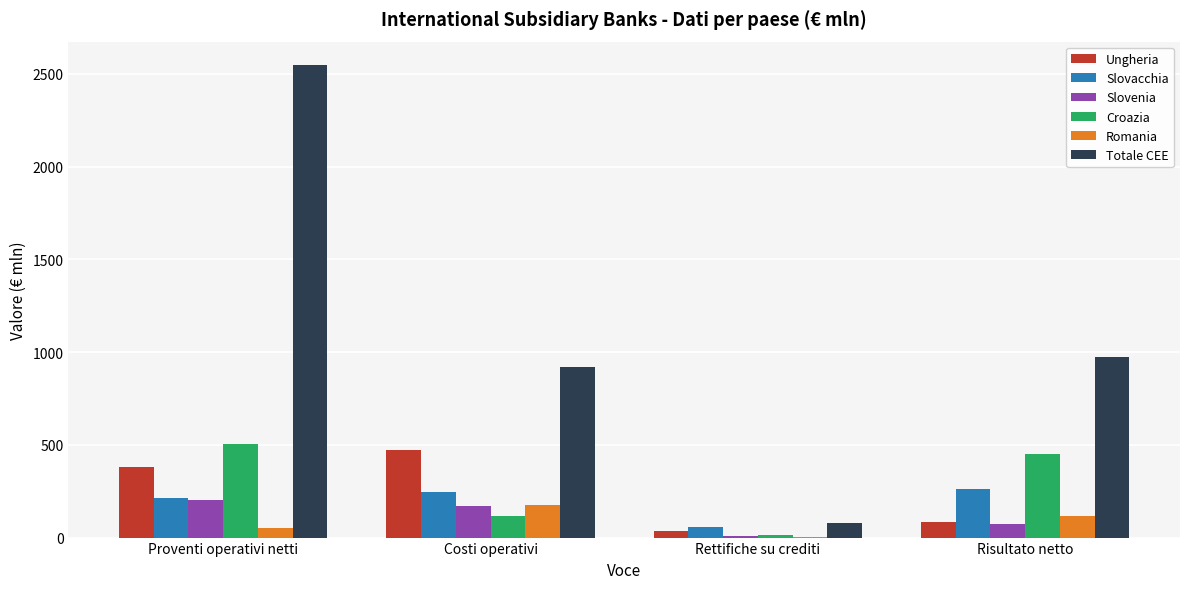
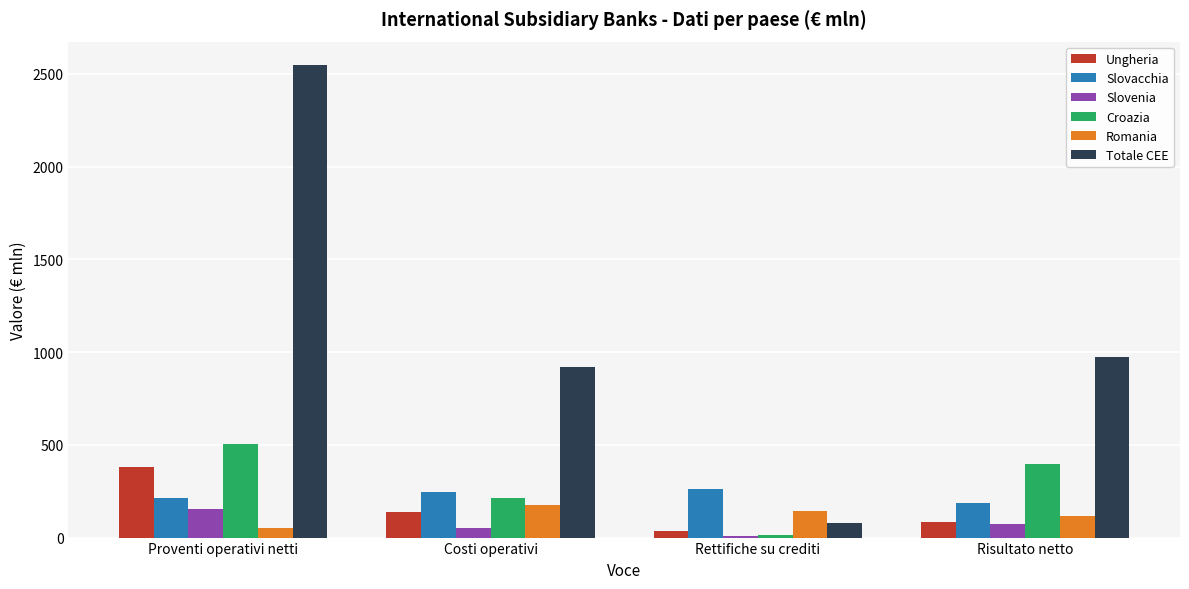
  {
    "Ungheria": {
      "Proventi operativi netti": 380,
-     "Costi operativi": 470,
+     "Costi operativi": 140,
      "Rettifiche su crediti": 40,
      "Risultato netto": 80
    },
    "Slovacchia": {
      "Proventi operativi netti": 210,
      "Costi operativi": 250,
-     "Rettifiche su crediti": 60,
-     "Risultato netto": 260
+     "Rettifiche su crediti": 260,
+     "Risultato netto": 190
    },
    "Slovenia": {
-     "Proventi operativi netti": 200,
-     "Costi operativi": 170,
+     "Proventi operativi netti": 160,
+     "Costi operativi": 50,
      "Risultato netto": 70
    },
    "Croazia": {
      "Proventi operativi netti": 510,
-     "Costi operativi": 120,
-     "Risultato netto": 450
+     "Costi operativi": 210,
+     "Risultato netto": 400
    },
    "Romania": {
      "Proventi operativi netti": 50,
      "Costi operativi": 180,
-     "Rettifiche su crediti": 0,
+     "Rettifiche su crediti": 140,
      "Risultato netto": 120
    },
    "Totale CEE": {
      "Proventi operativi netti": 2550,
      "Costi operativi": 920,
      "Rettifiche su crediti": 80,
      "Risultato netto": 970
    }
  }
